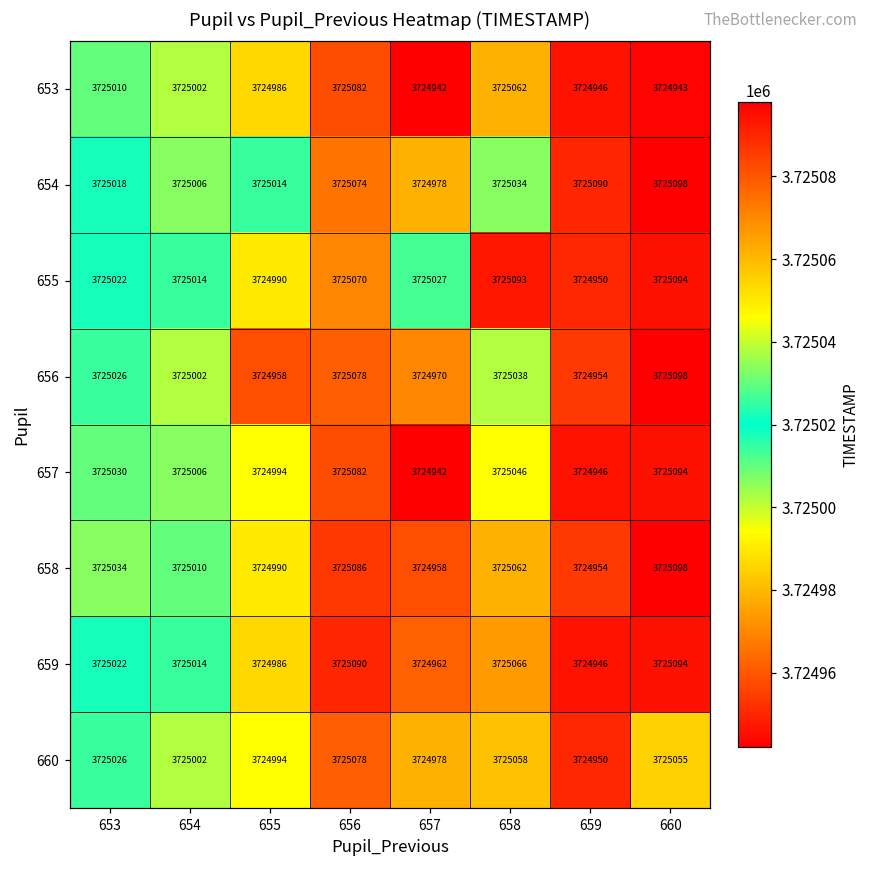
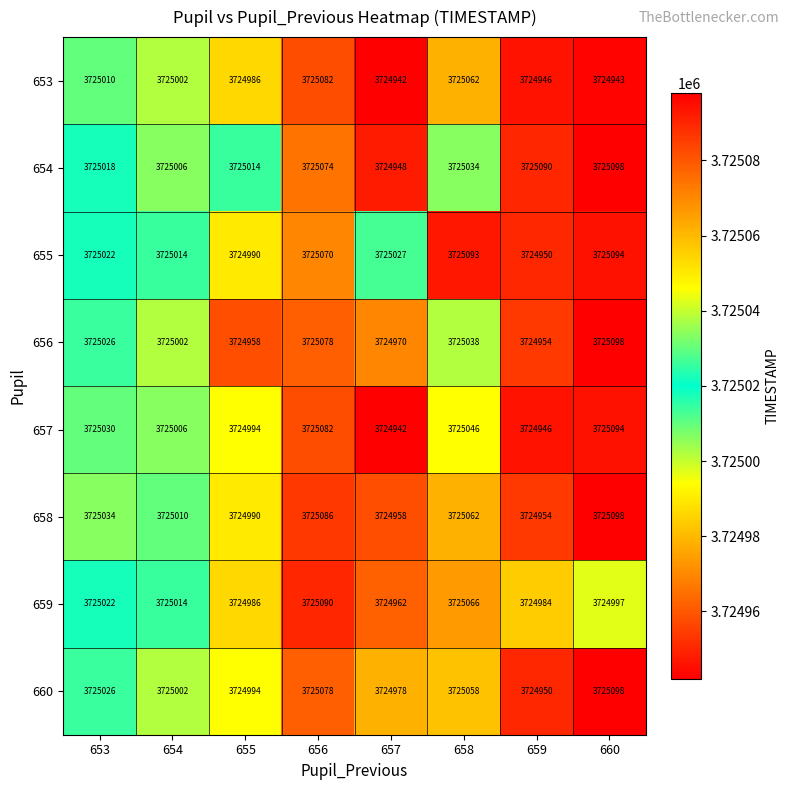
  {
    "653": {
      "653": 3725010,
      "654": 3725002,
      "655": 3724986,
      "656": 3725082,
      "657": 3724942,
      "658": 3725062,
      "659": 3724946,
      "660": 3724943
    },
    "654": {
      "653": 3725018,
      "654": 3725006,
      "655": 3725014,
      "656": 3725074,
-     "657": 3724978,
+     "657": 3724948,
      "658": 3725034,
      "659": 3725090,
      "660": 3725098
    },
    "655": {
      "653": 3725022,
      "654": 3725014,
      "655": 3724990,
      "656": 3725070,
      "657": 3725027,
      "658": 3725093,
      "659": 3724950,
      "660": 3725094
    },
    "656": {
      "653": 3725026,
      "654": 3725002,
      "655": 3724958,
      "656": 3725078,
      "657": 3724970,
      "658": 3725038,
      "659": 3724954,
      "660": 3725098
    },
    "657": {
      "653": 3725030,
      "654": 3725006,
      "655": 3724994,
      "656": 3725082,
      "657": 3724942,
      "658": 3725046,
      "659": 3724946,
      "660": 3725094
    },
    "658": {
      "653": 3725034,
      "654": 3725010,
      "655": 3724990,
      "656": 3725086,
      "657": 3724958,
      "658": 3725062,
      "659": 3724954,
      "660": 3725098
    },
    "659": {
      "653": 3725022,
      "654": 3725014,
      "655": 3724986,
      "656": 3725090,
      "657": 3724962,
      "658": 3725066,
-     "659": 3724946,
-     "660": 3725094
+     "659": 3724984,
+     "660": 3724997
    },
    "660": {
      "653": 3725026,
      "654": 3725002,
      "655": 3724994,
      "656": 3725078,
      "657": 3724978,
      "658": 3725058,
      "659": 3724950,
-     "660": 3725055
+     "660": 3725098
    }
  }
